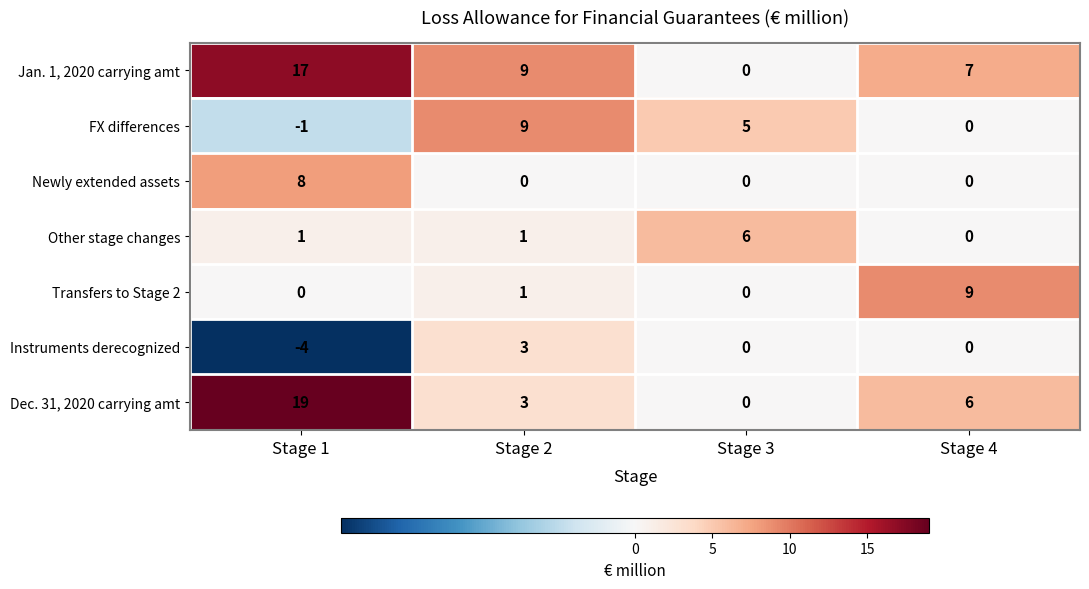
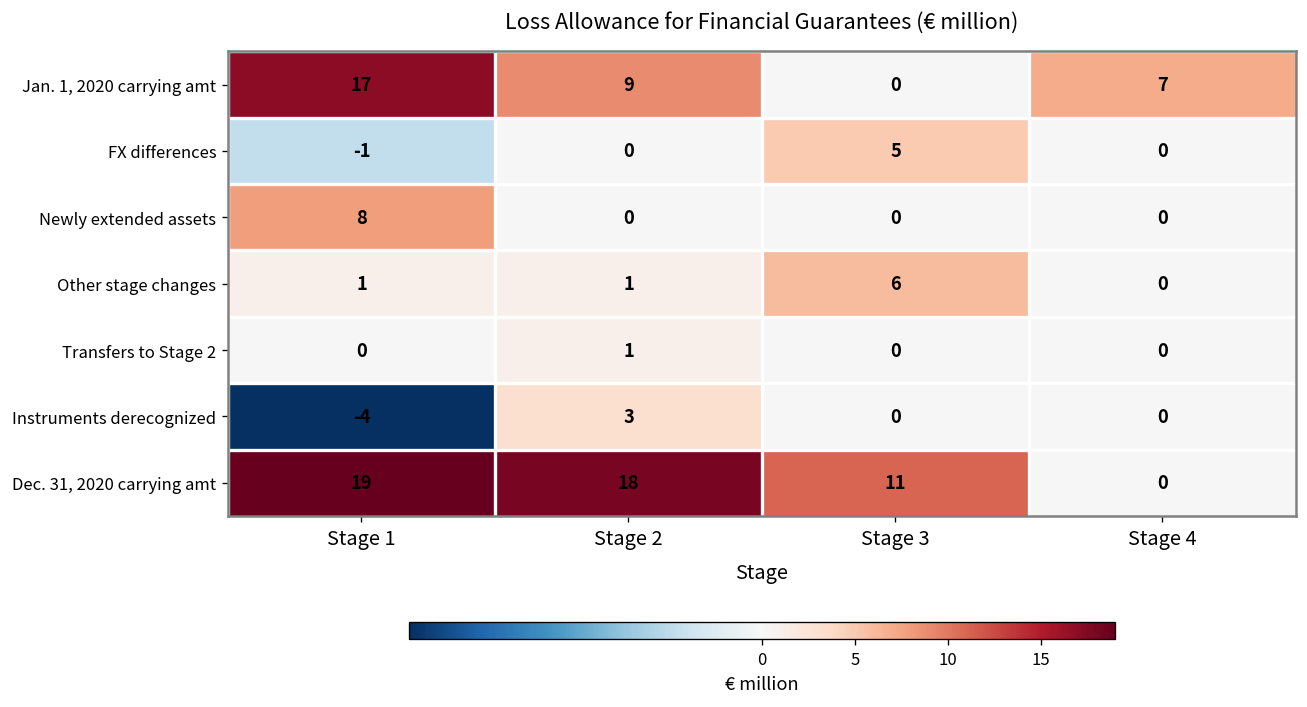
  {
    "Jan. 1, 2020 carrying amt": {
      "Stage 1": 17,
      "Stage 2": 9,
      "Stage 3": 0,
      "Stage 4": 7
    },
    "FX differences": {
      "Stage 1": -1,
-     "Stage 2": 9,
+     "Stage 2": 0,
      "Stage 3": 5,
      "Stage 4": 0
    },
    "Newly extended assets": {
      "Stage 1": 8,
      "Stage 2": 0,
      "Stage 3": 0,
      "Stage 4": 0
    },
    "Other stage changes": {
      "Stage 1": 1,
      "Stage 2": 1,
      "Stage 3": 6,
      "Stage 4": 0
    },
    "Transfers to Stage 2": {
      "Stage 1": 0,
      "Stage 2": 1,
      "Stage 3": 0,
-     "Stage 4": 9
+     "Stage 4": 0
    },
    "Instruments derecognized": {
      "Stage 1": -4,
      "Stage 2": 3,
      "Stage 3": 0,
      "Stage 4": 0
    },
    "Dec. 31, 2020 carrying amt": {
      "Stage 1": 19,
-     "Stage 2": 3,
-     "Stage 3": 0,
-     "Stage 4": 6
+     "Stage 2": 18,
+     "Stage 3": 11,
+     "Stage 4": 0
    }
  }
